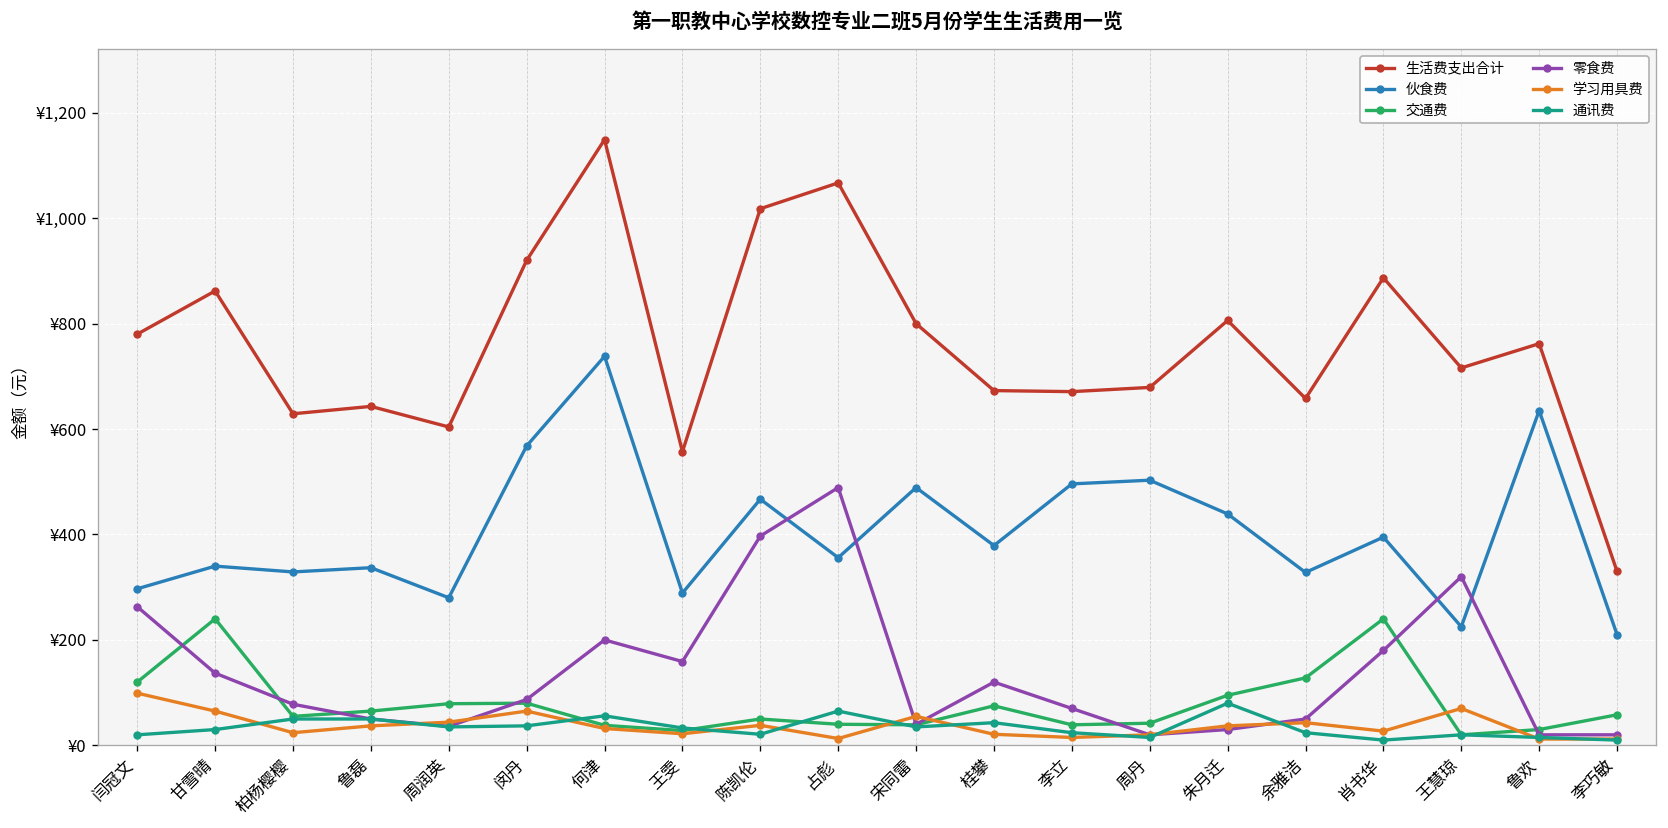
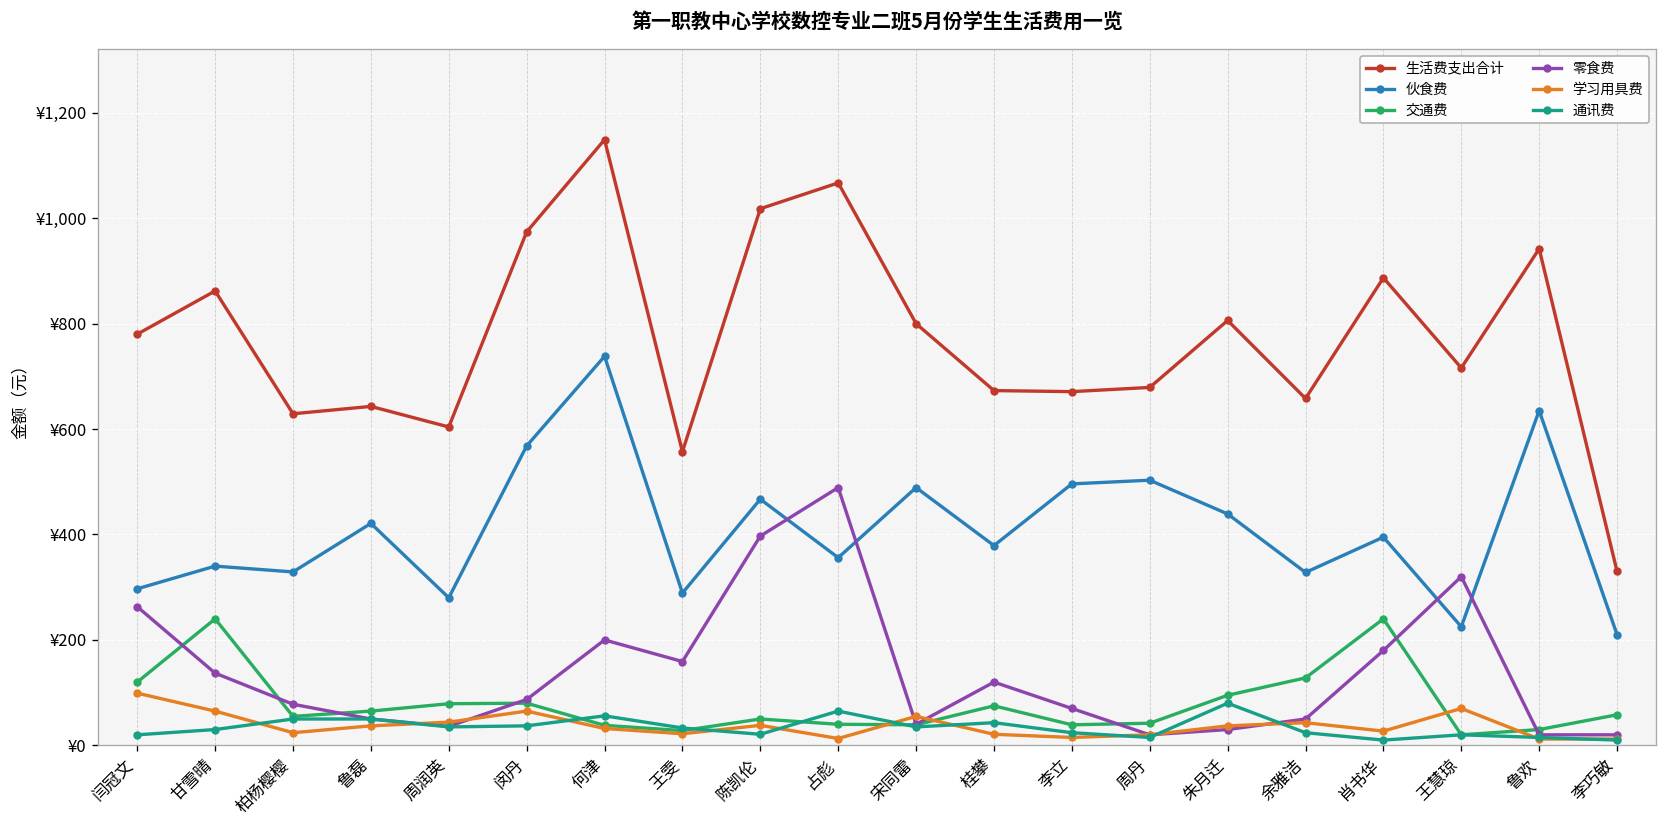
  {
    "生活费支出合计": {
      "闫冠文": "¥780",
      "甘雪晴": "¥860",
      "柏杨樱樱": "¥630",
      "鲁磊": "¥640",
      "周润英": "¥600",
-     "闵丹": "¥920",
+     "闵丹": "¥970",
      "何津": "¥1,150",
      "王雯": "¥560",
      "陈凯伦": "¥1,020",
      "占彪": "¥1,070",
      "宋同雷": "¥800",
      "桂攀": "¥670",
      "李立": "¥670",
      "周丹": "¥680",
      "朱月迁": "¥810",
      "余雅洁": "¥660",
      "肖书华": "¥890",
      "王慧琼": "¥720",
-     "鲁欢": "¥760",
+     "鲁欢": "¥940",
      "李巧敏": "¥330"
    },
    "伙食费": {
      "闫冠文": "¥300",
      "甘雪晴": "¥340",
      "柏杨樱樱": "¥330",
-     "鲁磊": "¥340",
+     "鲁磊": "¥420",
      "周润英": "¥280",
      "闵丹": "¥570",
      "何津": "¥740",
      "王雯": "¥290",
      "陈凯伦": "¥470",
      "占彪": "¥360",
      "宋同雷": "¥490",
      "桂攀": "¥380",
      "李立": "¥500",
      "周丹": "¥500",
      "朱月迁": "¥440",
      "余雅洁": "¥330",
      "肖书华": "¥400",
      "王慧琼": "¥230",
      "鲁欢": "¥640",
      "李巧敏": "¥210"
    },
    "零食费": {
      "闫冠文": "¥260",
      "甘雪晴": "¥140",
      "柏杨樱樱": "¥80",
      "闵丹": "¥90",
      "何津": "¥200",
      "王雯": "¥160",
      "陈凯伦": "¥400",
      "占彪": "¥490",
      "桂攀": "¥120",
      "李立": "¥70",
      "朱月迁": "¥30",
      "余雅洁": "¥50",
      "肖书华": "¥180",
      "王慧琼": "¥320",
      "李巧敏": "¥20"
    },
    "学习用具费": {
      "闫冠文": "¥100",
      "甘雪晴": "¥70",
      "柏杨樱樱": "¥20",
      "鲁磊": "¥40",
      "周润英": "¥40",
      "闵丹": "¥70",
      "何津": "¥30",
      "王雯": "¥20",
      "陈凯伦": "¥40",
      "占彪": "¥10",
      "宋同雷": "¥60",
      "桂攀": "¥20",
      "李立": "¥20",
      "朱月迁": "¥40",
      "余雅洁": "¥40",
      "肖书华": "¥30",
      "王慧琼": "¥70"
    }
  }
